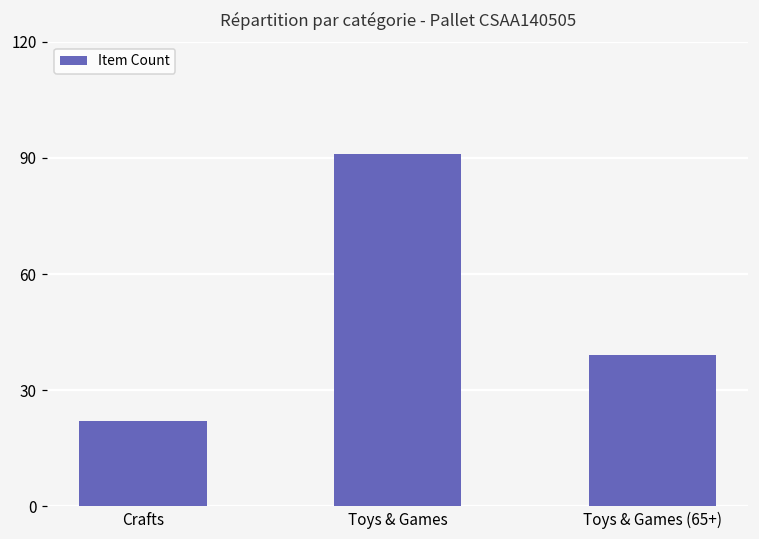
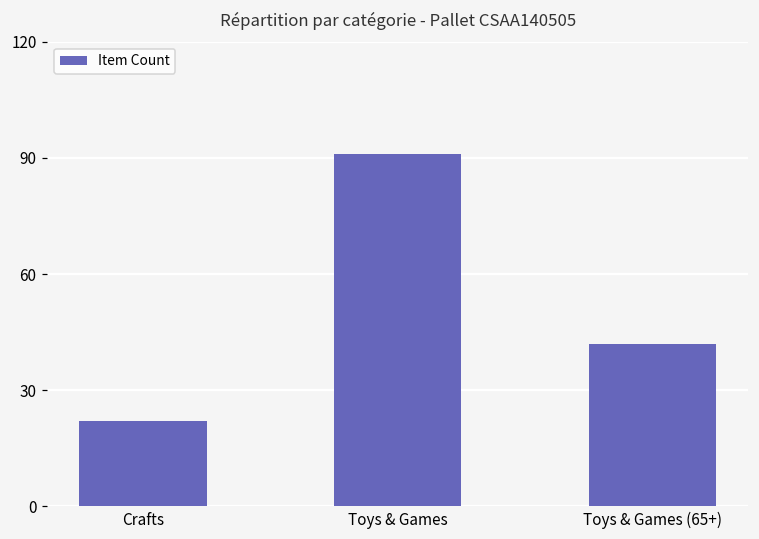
  {
    "Crafts": 22,
    "Toys & Games": 91,
-   "Toys & Games (65+)": 39
+   "Toys & Games (65+)": 42
  }
